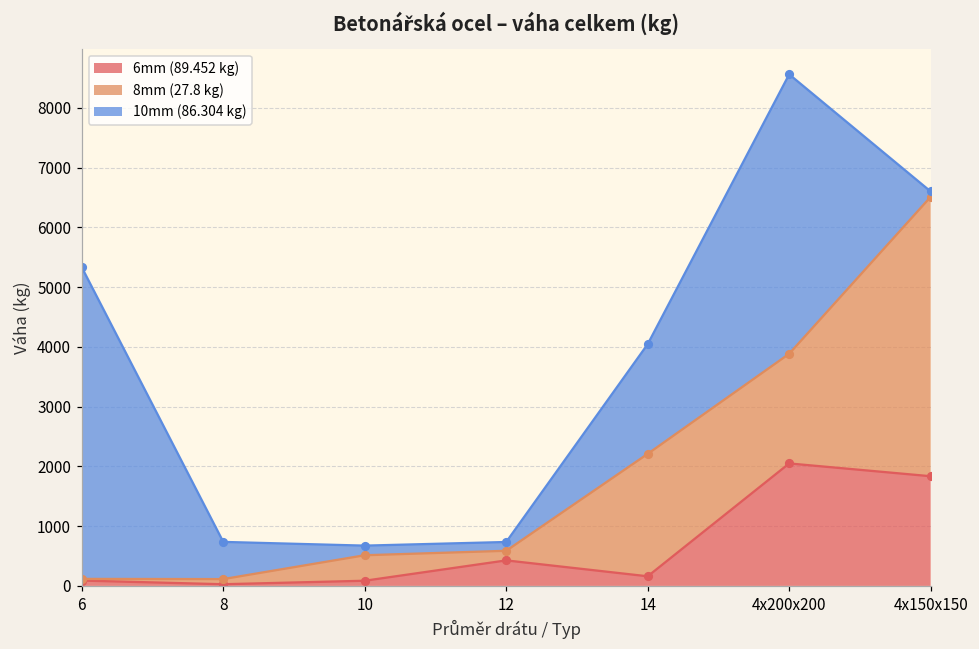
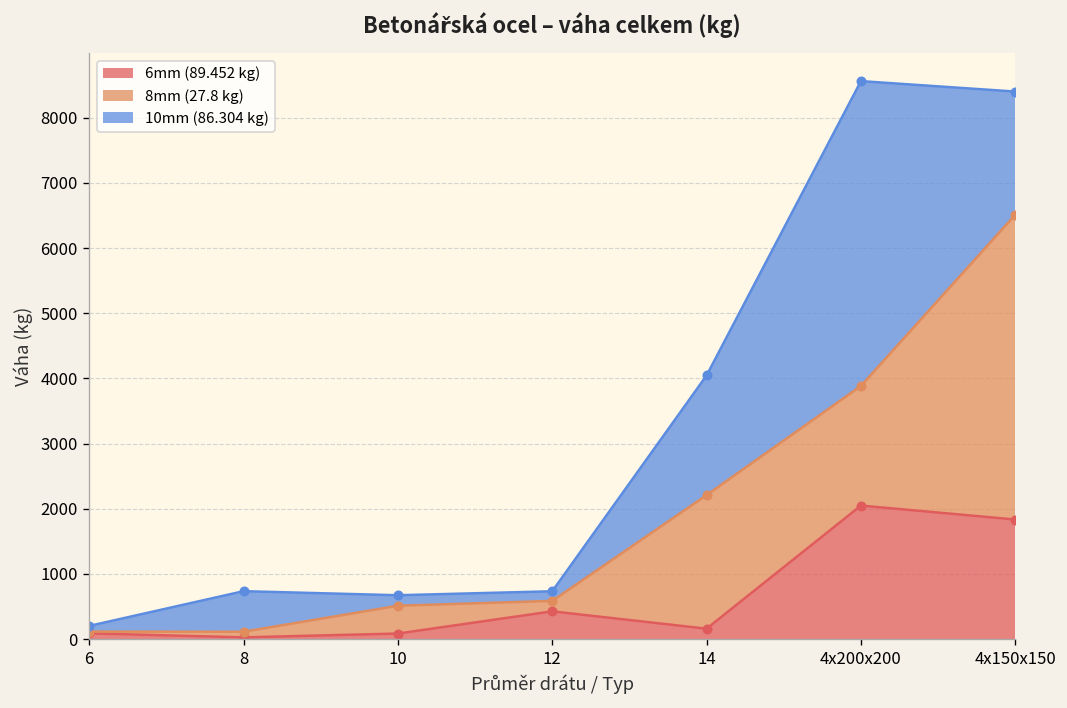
  {
    "10mm (86.304 kg)": {
-     "6": 5200,
+     "6": 100,
      "8": 600,
      "10": 200,
      "12": 100,
      "14": 1800,
      "4x200x200": 4700,
-     "4x150x150": 100
+     "4x150x150": 1900
    }
  }
